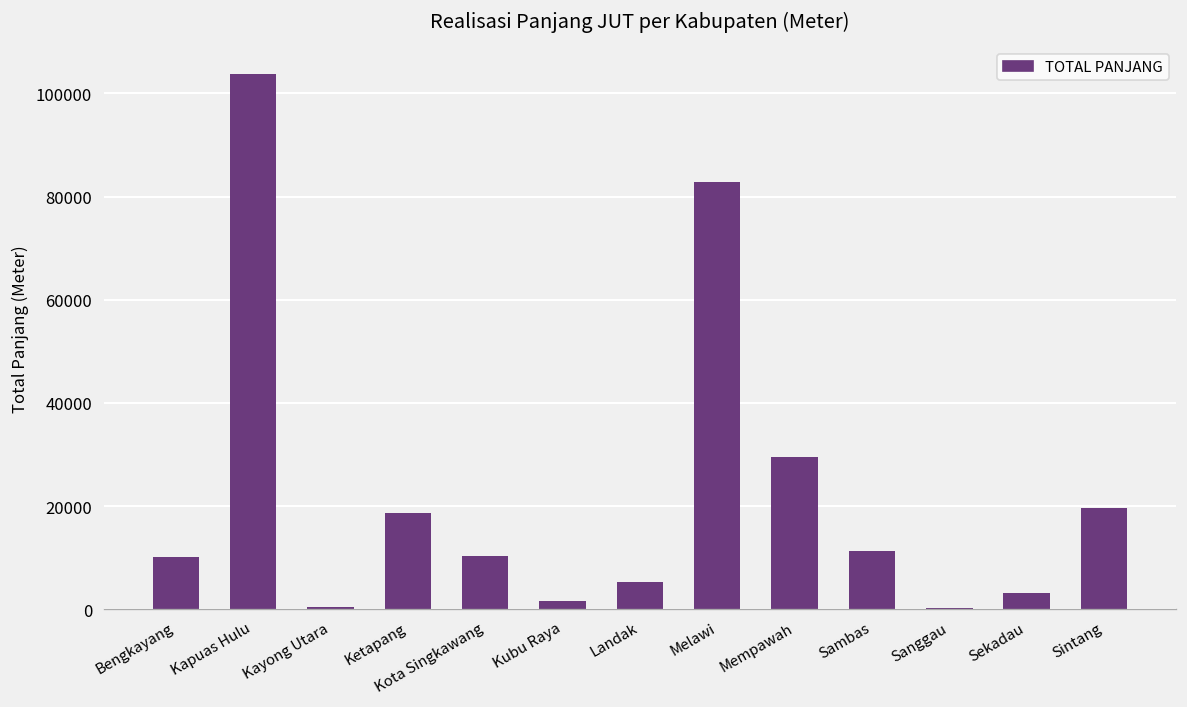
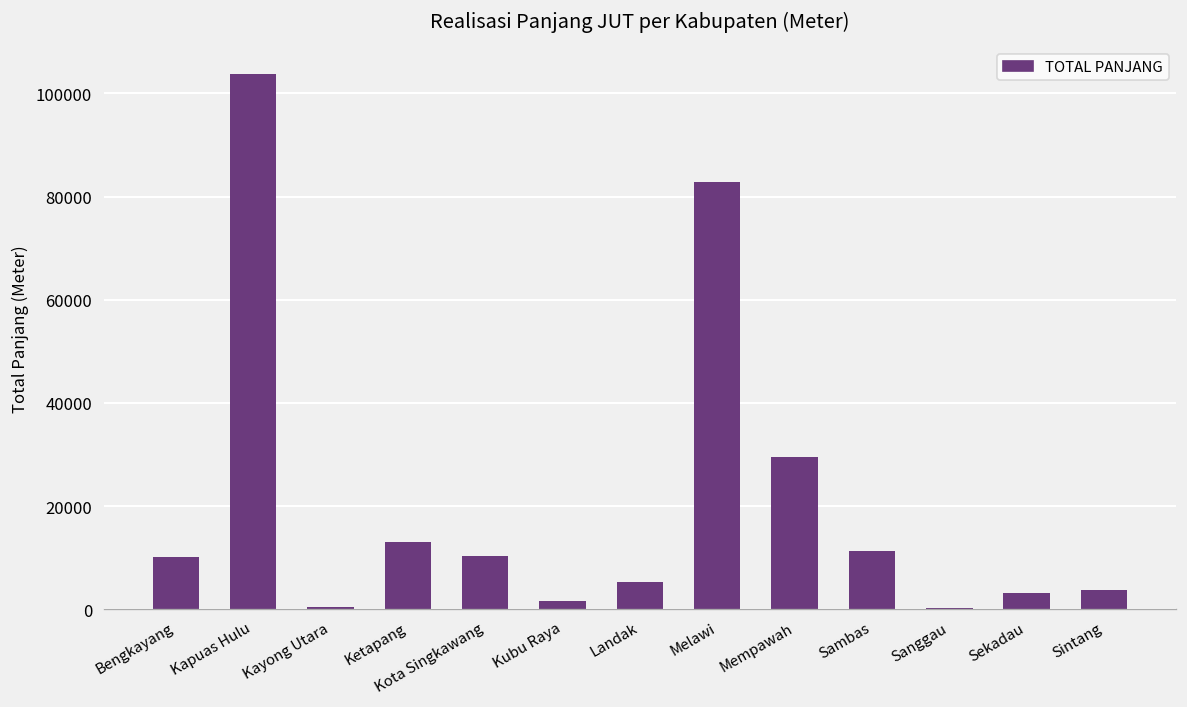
  {
    "Bengkayang": 10000,
    "Kapuas Hulu": 104000,
-   "Ketapang": 19000,
+   "Ketapang": 13000,
    "Kota Singkawang": 10000,
    "Kubu Raya": 2000,
    "Landak": 5000,
    "Melawi": 83000,
    "Mempawah": 29000,
    "Sambas": 11000,
    "Sekadau": 3000,
-   "Sintang": 20000
+   "Sintang": 4000
  }
